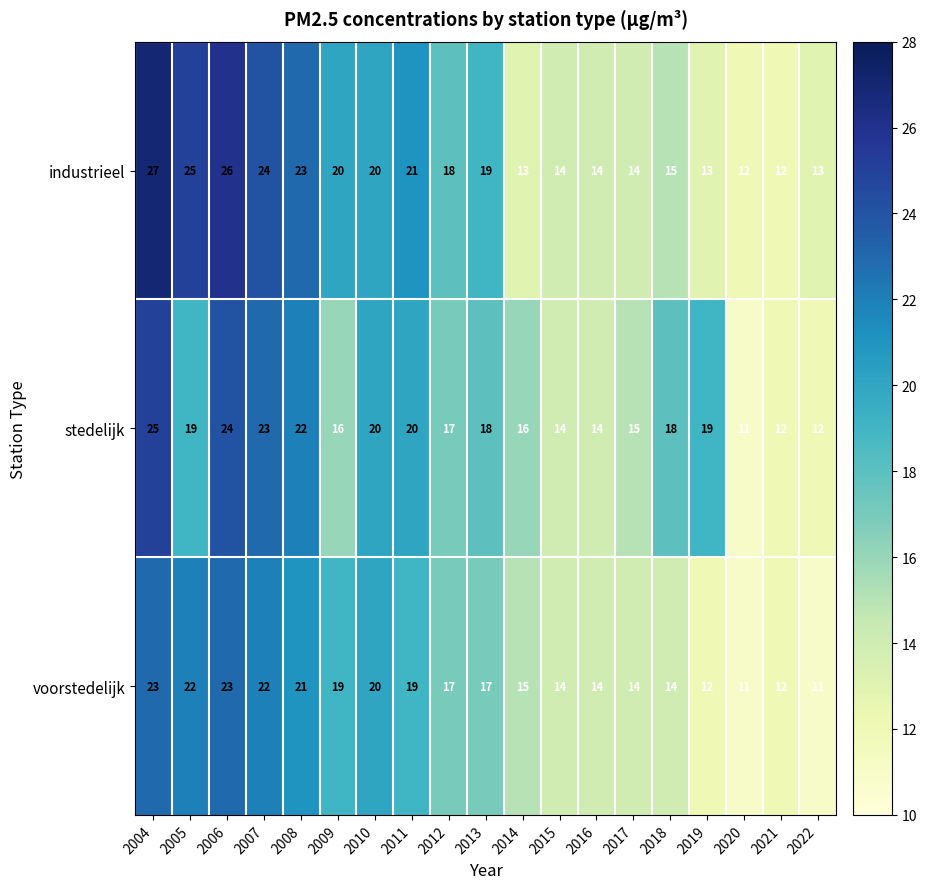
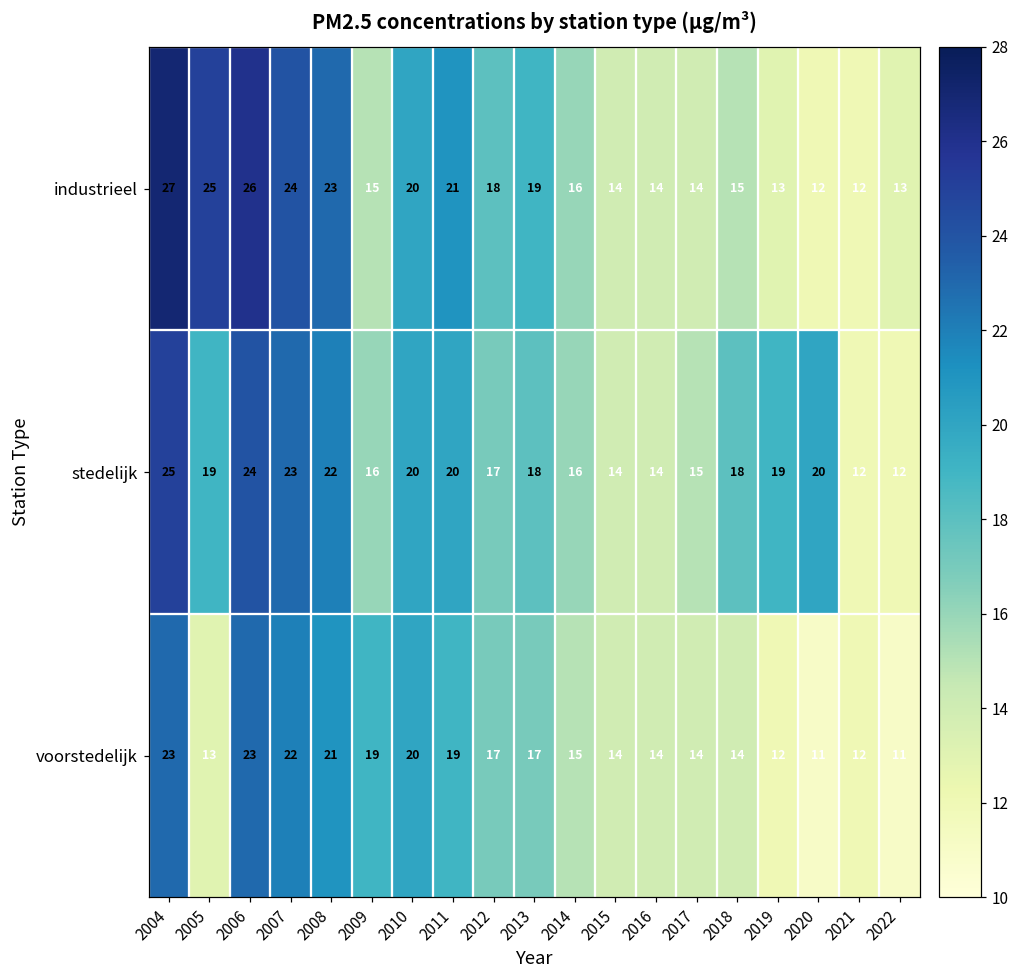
  {
    "industrieel": {
      "2004": 27,
      "2005": 25,
      "2006": 26,
      "2007": 24,
      "2008": 23,
-     "2009": 20,
+     "2009": 15,
      "2010": 20,
      "2011": 21,
      "2012": 18,
      "2013": 19,
-     "2014": 13,
+     "2014": 16,
      "2015": 14,
      "2016": 14,
      "2017": 14,
      "2018": 15,
      "2019": 13,
      "2020": 12,
      "2021": 12,
      "2022": 13
    },
    "stedelijk": {
      "2004": 25,
      "2005": 19,
      "2006": 24,
      "2007": 23,
      "2008": 22,
      "2009": 16,
      "2010": 20,
      "2011": 20,
      "2012": 17,
      "2013": 18,
      "2014": 16,
      "2015": 14,
      "2016": 14,
      "2017": 15,
      "2018": 18,
      "2019": 19,
-     "2020": 11,
+     "2020": 20,
      "2021": 12,
      "2022": 12
    },
    "voorstedelijk": {
      "2004": 23,
-     "2005": 22,
+     "2005": 13,
      "2006": 23,
      "2007": 22,
      "2008": 21,
      "2009": 19,
      "2010": 20,
      "2011": 19,
      "2012": 17,
      "2013": 17,
      "2014": 15,
      "2015": 14,
      "2016": 14,
      "2017": 14,
      "2018": 14,
      "2019": 12,
      "2020": 11,
      "2021": 12,
      "2022": 11
    }
  }
